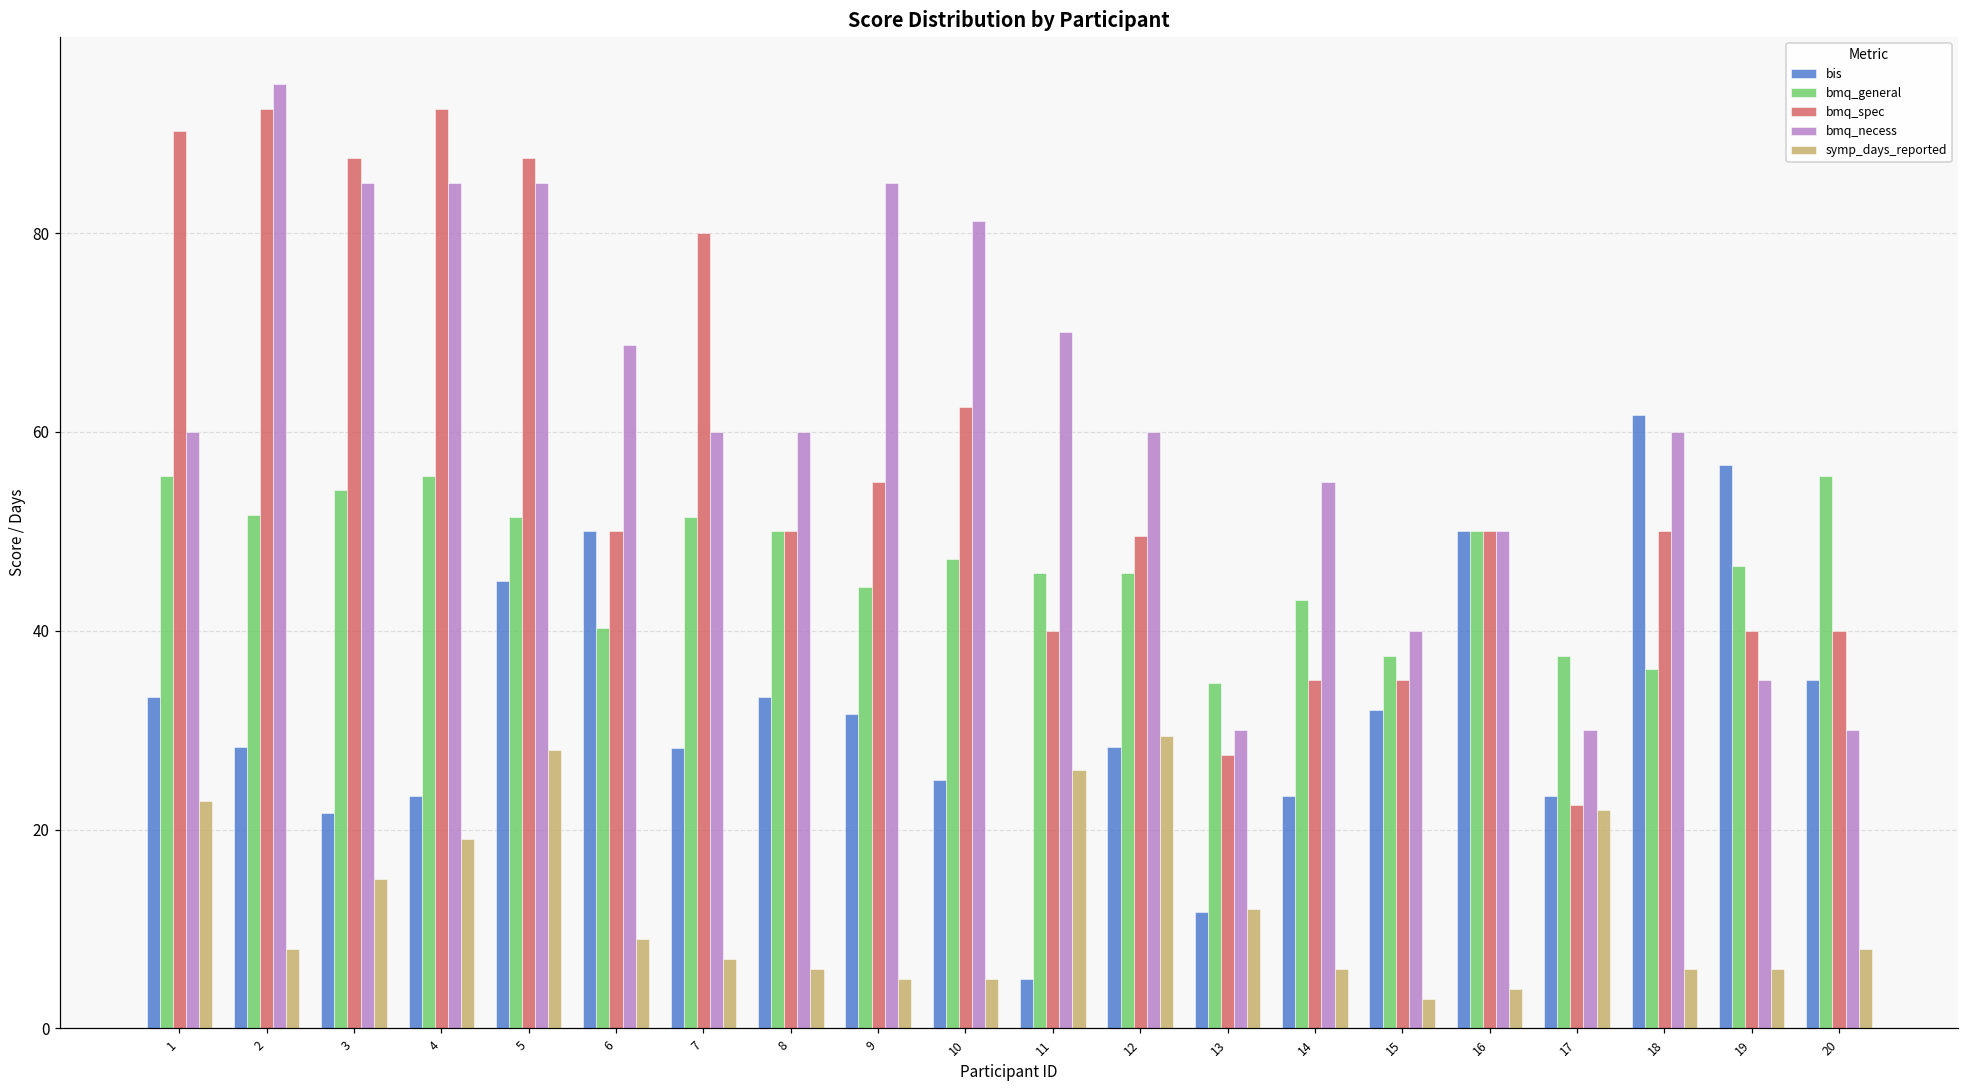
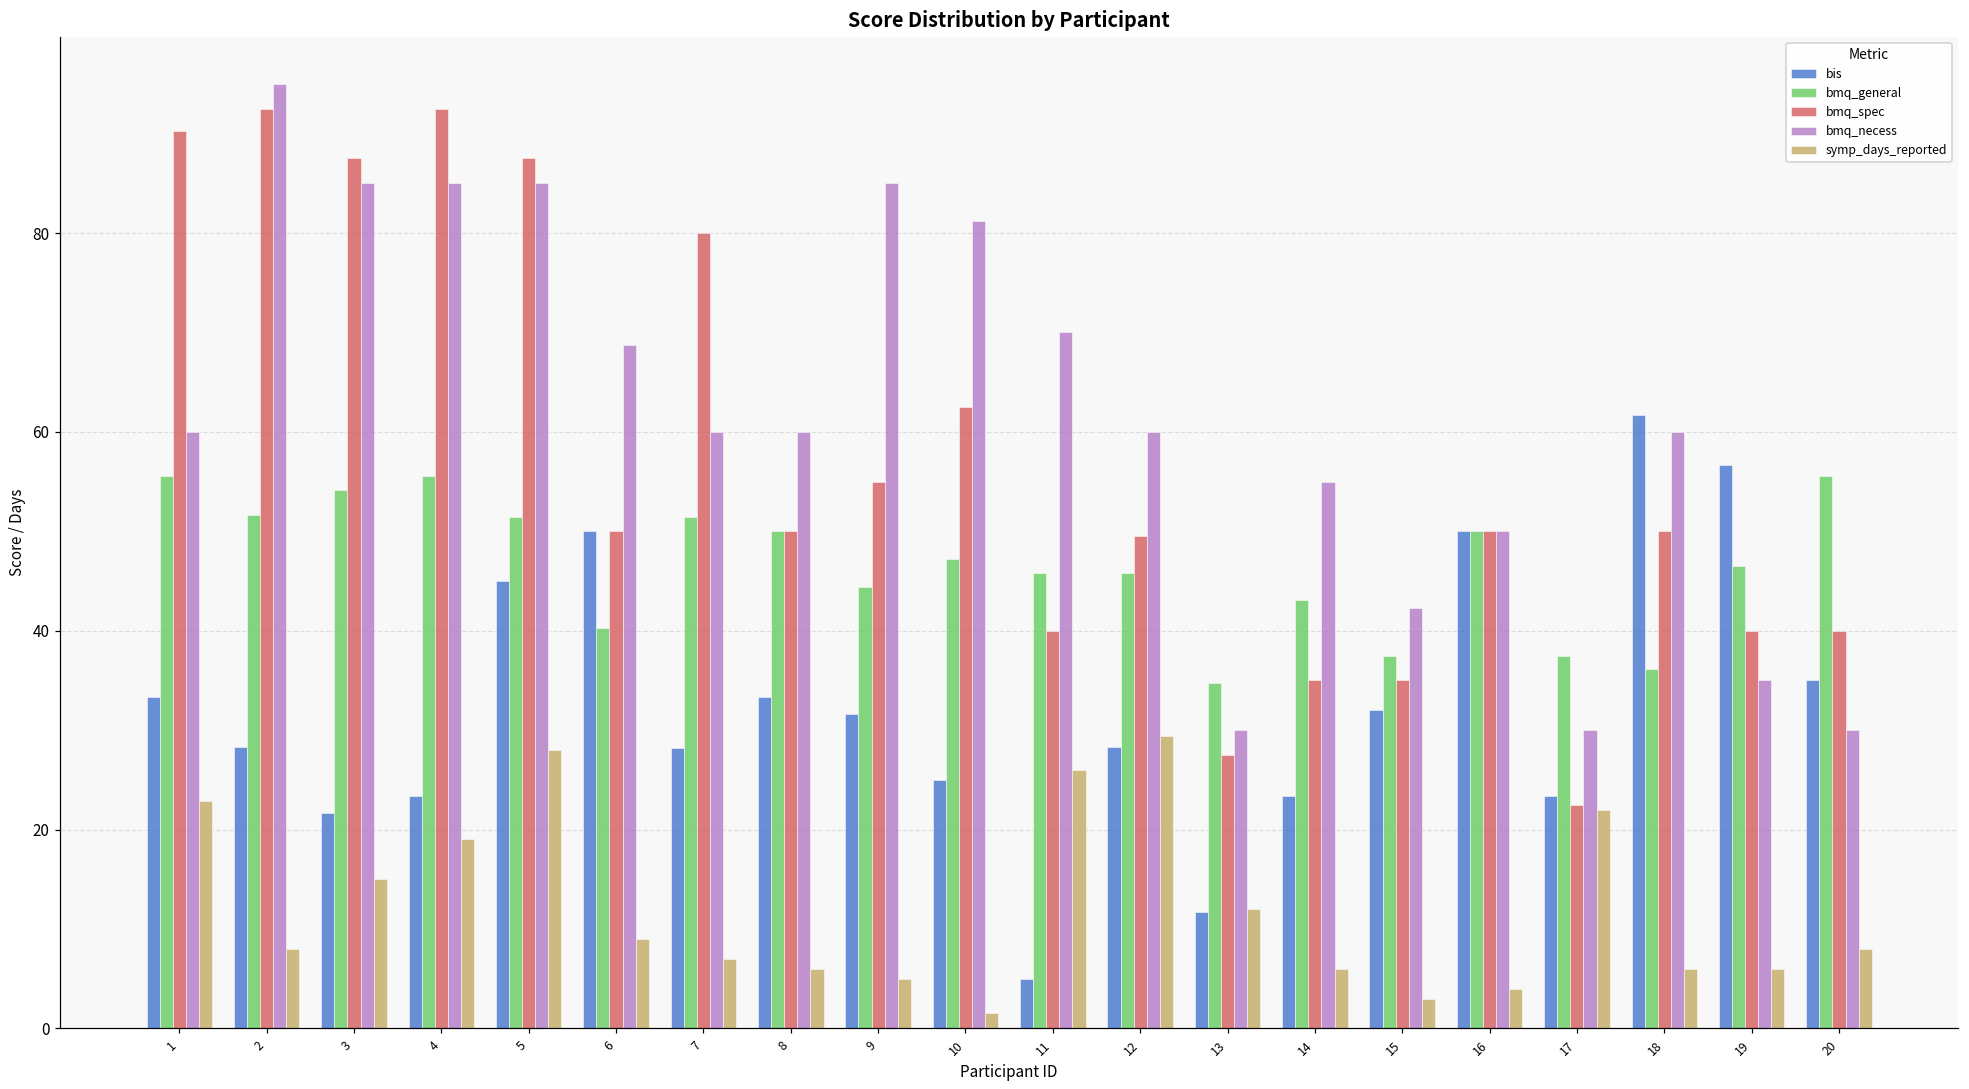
  {
    "bis": {
      "1": 33,
      "2": 28,
      "3": 22,
      "4": 23,
      "5": 45,
      "6": 50,
      "7": 28,
      "8": 33,
      "9": 32,
      "10": 25,
      "11": 5,
      "12": 28,
      "13": 12,
      "14": 23,
      "15": 32,
      "16": 50,
      "17": 23,
      "18": 62,
      "19": 57,
      "20": 35
    },
    "bmq_general": {
      "1": 56,
      "2": 52,
      "3": 54,
      "4": 56,
      "5": 51,
      "6": 40,
      "7": 51,
      "8": 50,
      "9": 44,
      "10": 47,
      "11": 46,
      "12": 46,
      "13": 35,
      "14": 43,
      "15": 38,
      "16": 50,
      "17": 38,
      "18": 36,
      "19": 46,
      "20": 56
    },
    "bmq_spec": {
      "1": 90,
      "2": 93,
      "3": 88,
      "4": 93,
      "5": 88,
      "6": 50,
      "7": 80,
      "8": 50,
      "9": 55,
      "10": 63,
      "11": 40,
      "12": 50,
      "13": 28,
      "14": 35,
      "15": 35,
      "16": 50,
      "17": 23,
      "18": 50,
      "19": 40,
      "20": 40
    },
    "bmq_necess": {
      "1": 60,
      "2": 95,
      "3": 85,
      "4": 85,
      "5": 85,
      "6": 69,
      "7": 60,
      "8": 60,
      "9": 85,
      "10": 81,
      "11": 70,
      "12": 60,
      "13": 30,
      "14": 55,
-     "15": 40,
+     "15": 42,
      "16": 50,
      "17": 30,
      "18": 60,
      "19": 35,
      "20": 30
    },
    "symp_days_reported": {
      "1": 23,
      "2": 8,
      "3": 15,
      "4": 19,
      "5": 28,
      "6": 9,
      "7": 7,
      "8": 6,
      "9": 5,
-     "10": 5,
+     "10": 2,
      "11": 26,
      "12": 29,
      "13": 12,
      "14": 6,
      "15": 3,
      "16": 4,
      "17": 22,
      "18": 6,
      "19": 6,
      "20": 8
    }
  }
